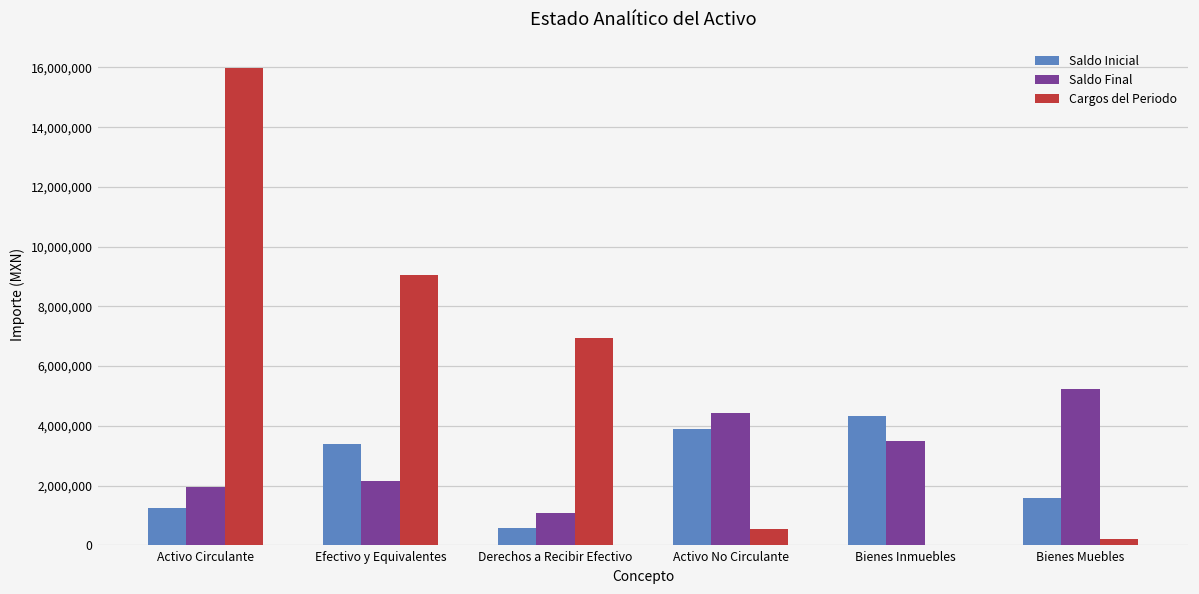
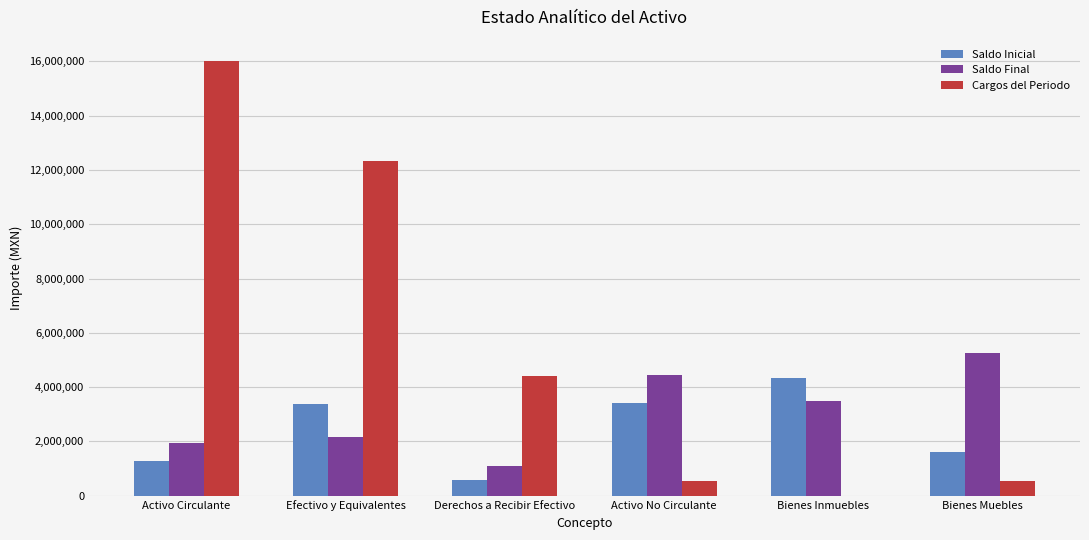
  {
    "Saldo Inicial": {
      "Activo Circulante": "1,300,000",
      "Efectivo y Equivalentes": "3,400,000",
      "Derechos a Recibir Efectivo": "600,000",
-     "Activo No Circulante": "3,900,000",
+     "Activo No Circulante": "3,400,000",
      "Bienes Inmuebles": "4,300,000",
      "Bienes Muebles": "1,600,000"
    },
    "Saldo Final": {
      "Activo Circulante": "2,000,000",
      "Efectivo y Equivalentes": "2,200,000",
      "Derechos a Recibir Efectivo": "1,100,000",
      "Activo No Circulante": "4,400,000",
      "Bienes Inmuebles": "3,500,000",
      "Bienes Muebles": "5,200,000"
    },
    "Cargos del Periodo": {
      "Activo Circulante": "16,000,000",
-     "Efectivo y Equivalentes": "9,100,000",
-     "Derechos a Recibir Efectivo": "6,900,000",
+     "Efectivo y Equivalentes": "12,300,000",
+     "Derechos a Recibir Efectivo": "4,400,000",
      "Activo No Circulante": "600,000",
      "Bienes Inmuebles": "0",
-     "Bienes Muebles": "200,000"
+     "Bienes Muebles": "600,000"
    }
  }
